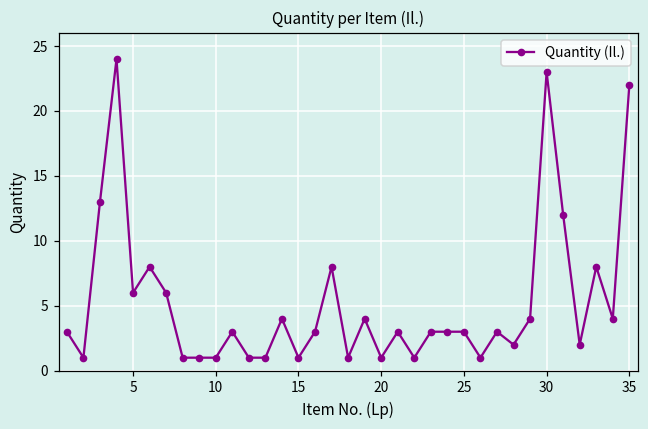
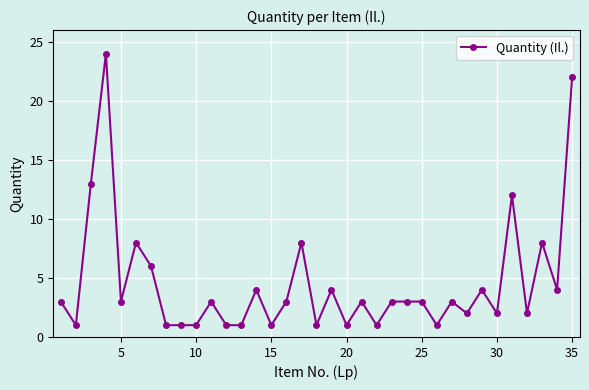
  {
-   "5": 6,
+   "5": 3,
    "10": 1,
    "15": 1,
    "20": 1,
    "25": 3,
-   "30": 23,
+   "30": 2,
    "35": 22
  }
